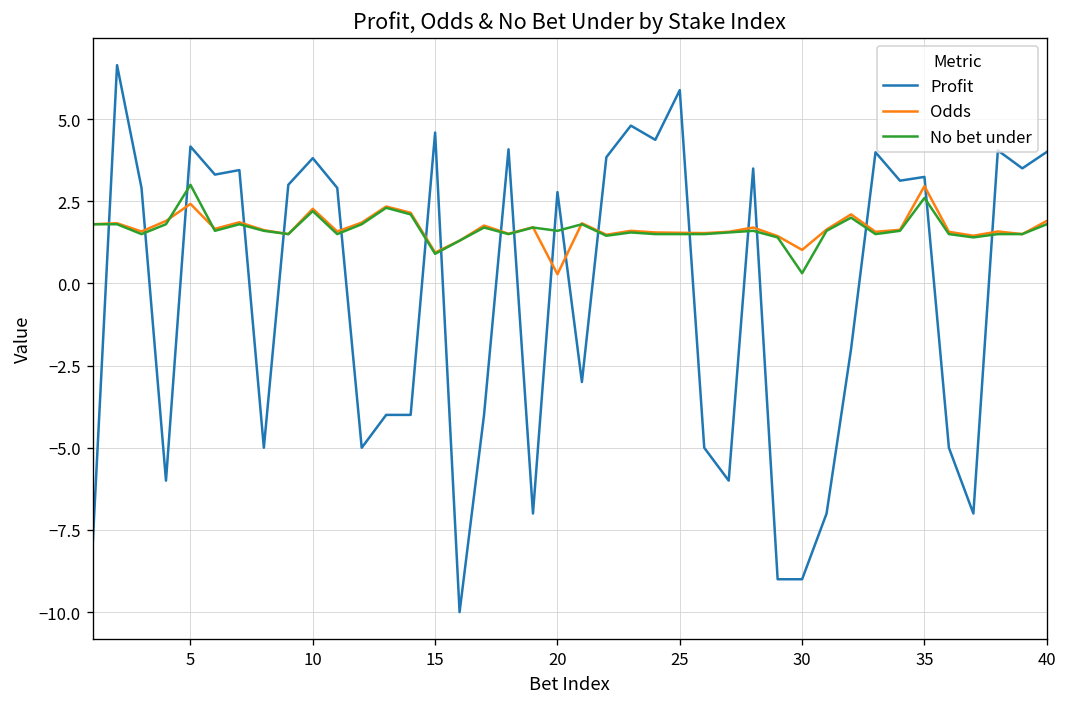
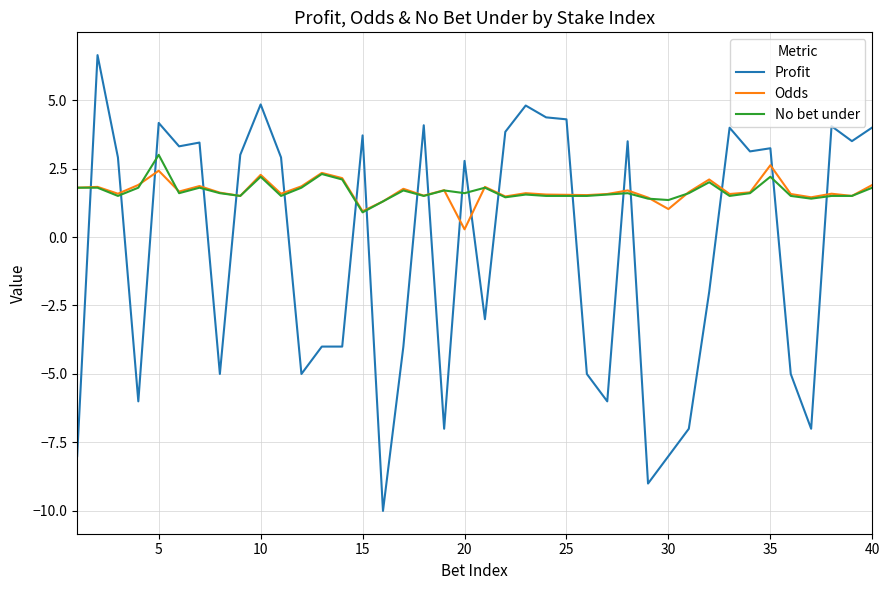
  {
    "Profit": {
      "5": 4.2,
-     "10": 3.8,
-     "15": 4.6,
+     "10": 4.8,
+     "15": 3.7,
      "20": 2.8,
-     "25": 5.9,
-     "30": -9,
+     "25": 4.3,
+     "30": -8,
      "35": 3.2,
      "40": 4.0
    },
    "Odds": {
      "5": 2.4,
      "20": 0.3,
      "30": 1.0,
-     "35": 3.0,
+     "35": 2.6,
      "40": 1.9
    },
    "No bet under": {
      "5": 3.0,
      "20": 1.6,
-     "30": 0.3,
-     "35": 2.6,
+     "30": 1.4,
+     "35": 2.2,
      "40": 1.8
    }
  }
